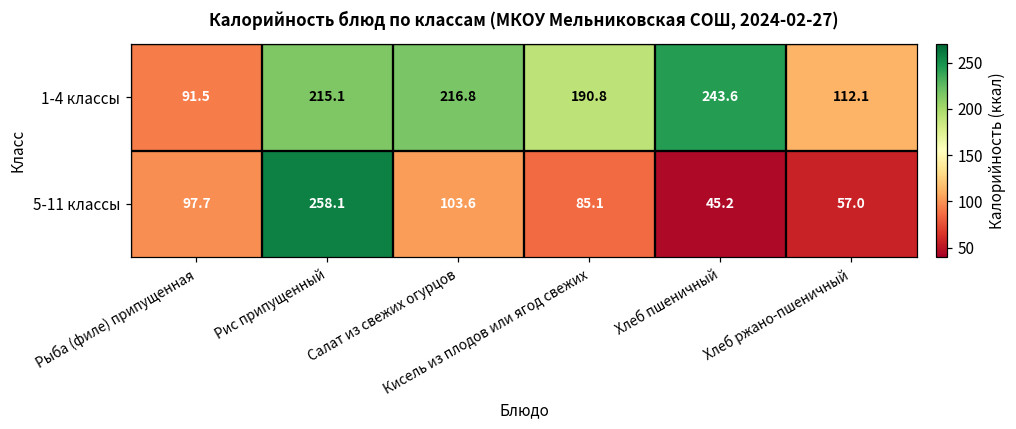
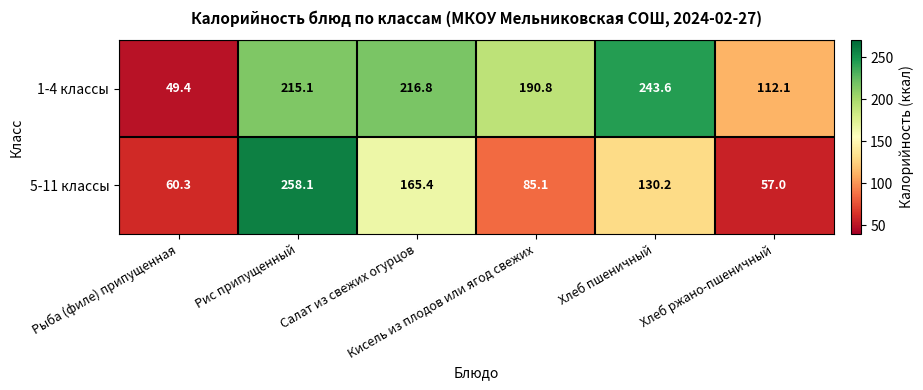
  {
    "1-4 классы": {
-     "Рыба (филе) припущенная": 91.5,
+     "Рыба (филе) припущенная": 49.4,
      "Рис припущенный": 215.1,
      "Салат из свежих огурцов": 216.8,
      "Кисель из плодов или ягод свежих": 190.8,
      "Хлеб пшеничный": 243.6,
      "Хлеб ржано-пшеничный": 112.1
    },
    "5-11 классы": {
-     "Рыба (филе) припущенная": 97.7,
+     "Рыба (филе) припущенная": 60.3,
      "Рис припущенный": 258.1,
-     "Салат из свежих огурцов": 103.6,
+     "Салат из свежих огурцов": 165.4,
      "Кисель из плодов или ягод свежих": 85.1,
-     "Хлеб пшеничный": 45.2,
+     "Хлеб пшеничный": 130.2,
      "Хлеб ржано-пшеничный": 57.0
    }
  }
